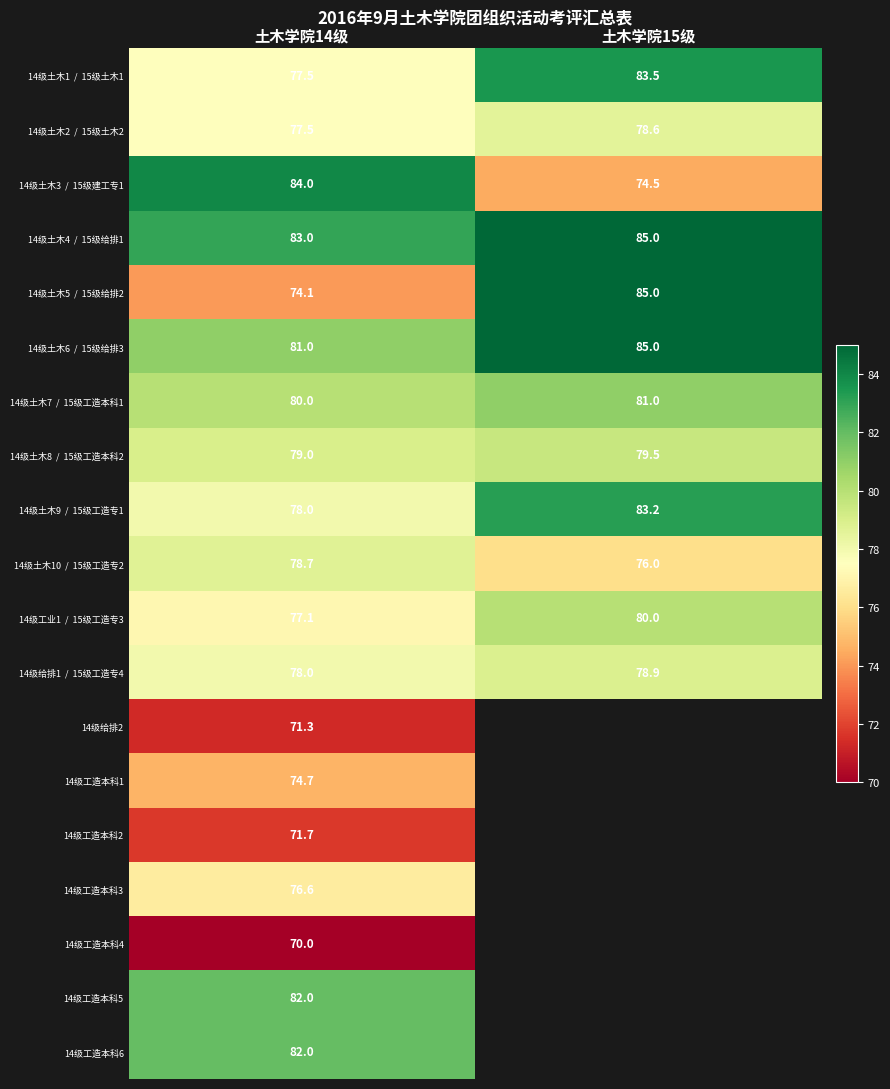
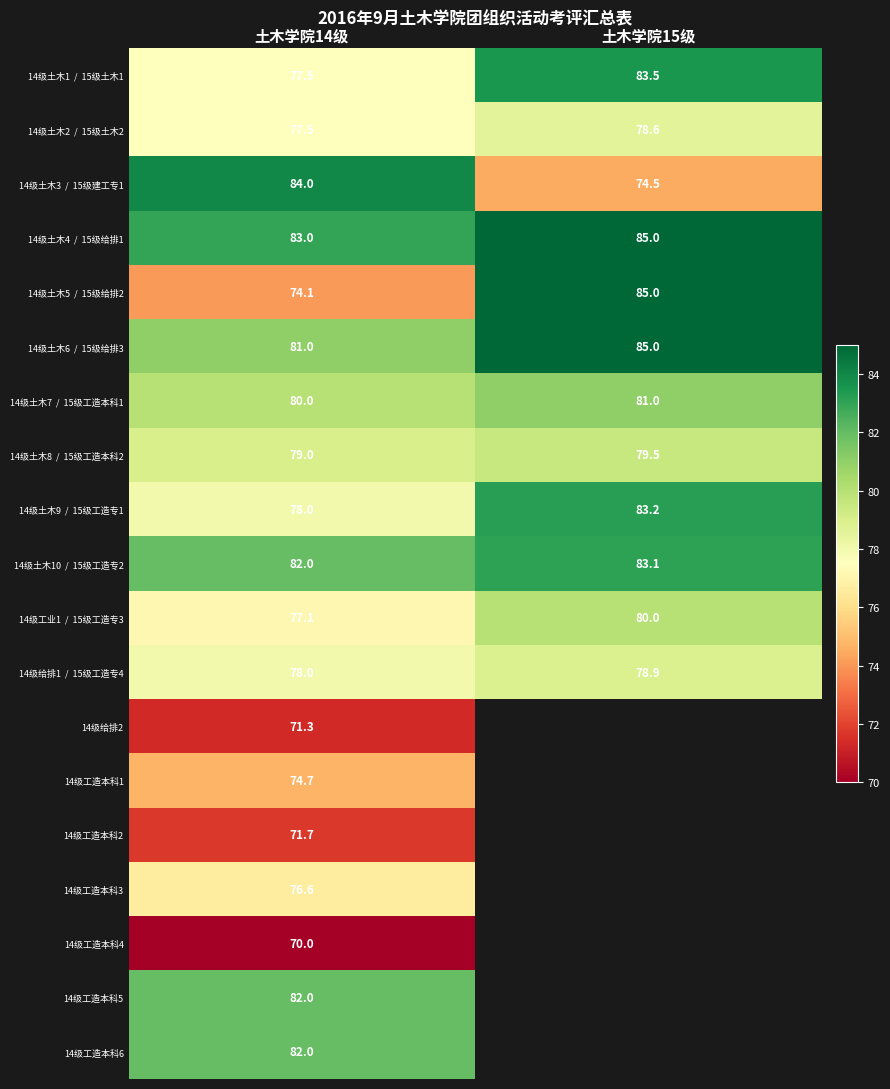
  {
    "14级土木1 / 15级土木1": {
      "土木学院14级": 77.5,
      "土木学院15级": 83.5
    },
    "14级土木2 / 15级土木2": {
      "土木学院14级": 77.5,
      "土木学院15级": 78.6
    },
    "14级土木3 / 15级建工专1": {
      "土木学院14级": 84.0,
      "土木学院15级": 74.5
    },
    "14级土木4 / 15级给排1": {
      "土木学院14级": 83.0,
      "土木学院15级": 85.0
    },
    "14级土木5 / 15级给排2": {
      "土木学院14级": 74.1,
      "土木学院15级": 85.0
    },
    "14级土木6 / 15级给排3": {
      "土木学院14级": 81.0,
      "土木学院15级": 85.0
    },
    "14级土木7 / 15级工造本科1": {
      "土木学院14级": 80.0,
      "土木学院15级": 81.0
    },
    "14级土木8 / 15级工造本科2": {
      "土木学院14级": 79.0,
      "土木学院15级": 79.5
    },
    "14级土木9 / 15级工造专1": {
      "土木学院14级": 78.0,
      "土木学院15级": 83.2
    },
    "14级土木10 / 15级工造专2": {
-     "土木学院14级": 78.7,
-     "土木学院15级": 76.0
+     "土木学院14级": 82.0,
+     "土木学院15级": 83.1
    },
    "14级工业1 / 15级工造专3": {
      "土木学院14级": 77.1,
      "土木学院15级": 80.0
    },
    "14级给排1 / 15级工造专4": {
      "土木学院14级": 78.0,
      "土木学院15级": 78.9
    },
    "14级给排2": {
      "土木学院14级": 71.3
    },
    "14级工造本科1": {
      "土木学院14级": 74.7
    },
    "14级工造本科2": {
      "土木学院14级": 71.7
    },
    "14级工造本科3": {
      "土木学院14级": 76.6
    },
    "14级工造本科4": {
      "土木学院14级": 70.0
    },
    "14级工造本科5": {
      "土木学院14级": 82.0
    },
    "14级工造本科6": {
      "土木学院14级": 82.0
    }
  }
